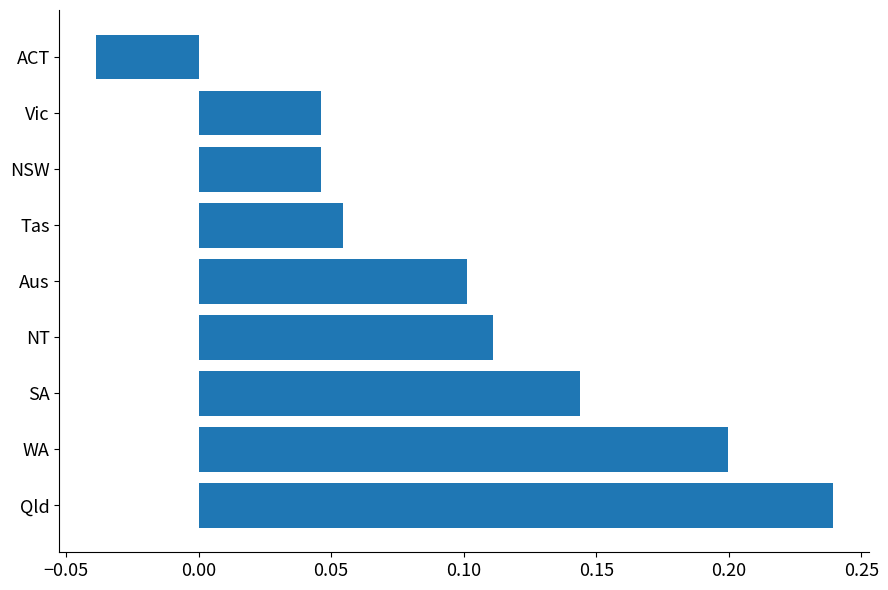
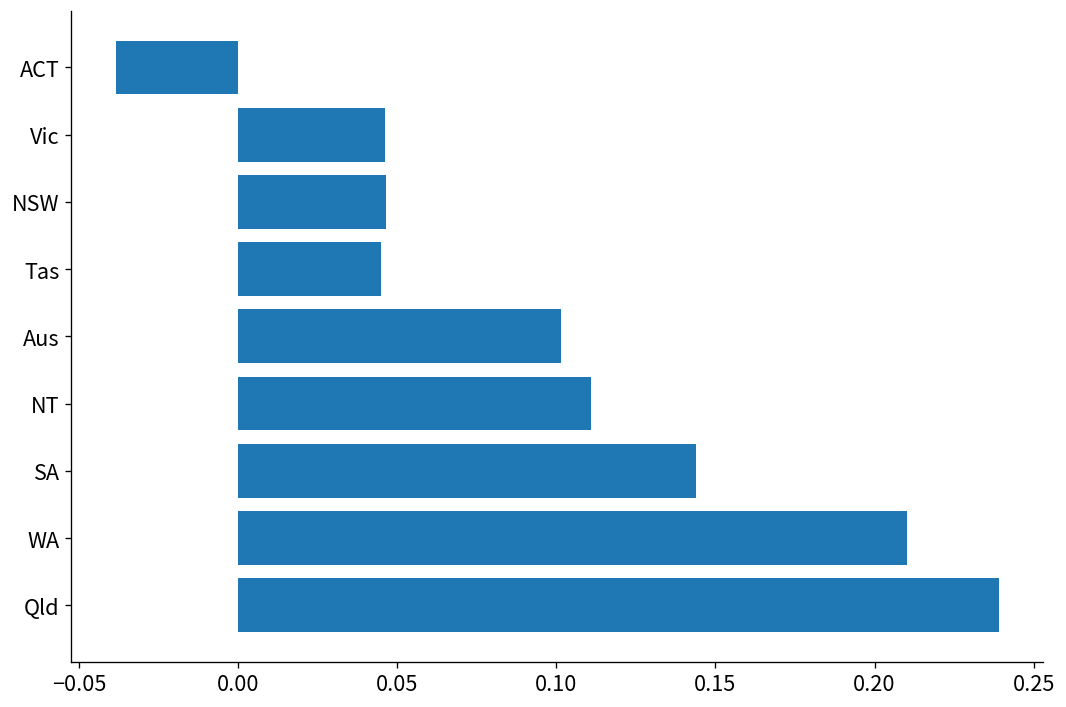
  {
    "ACT": -0.039,
    "Vic": 0.046,
    "NSW": 0.046,
-   "Tas": 0.054,
+   "Tas": 0.045,
    "Aus": 0.101,
    "NT": 0.111,
    "SA": 0.144,
-   "WA": 0.200,
+   "WA": 0.210,
    "Qld": 0.239
  }
